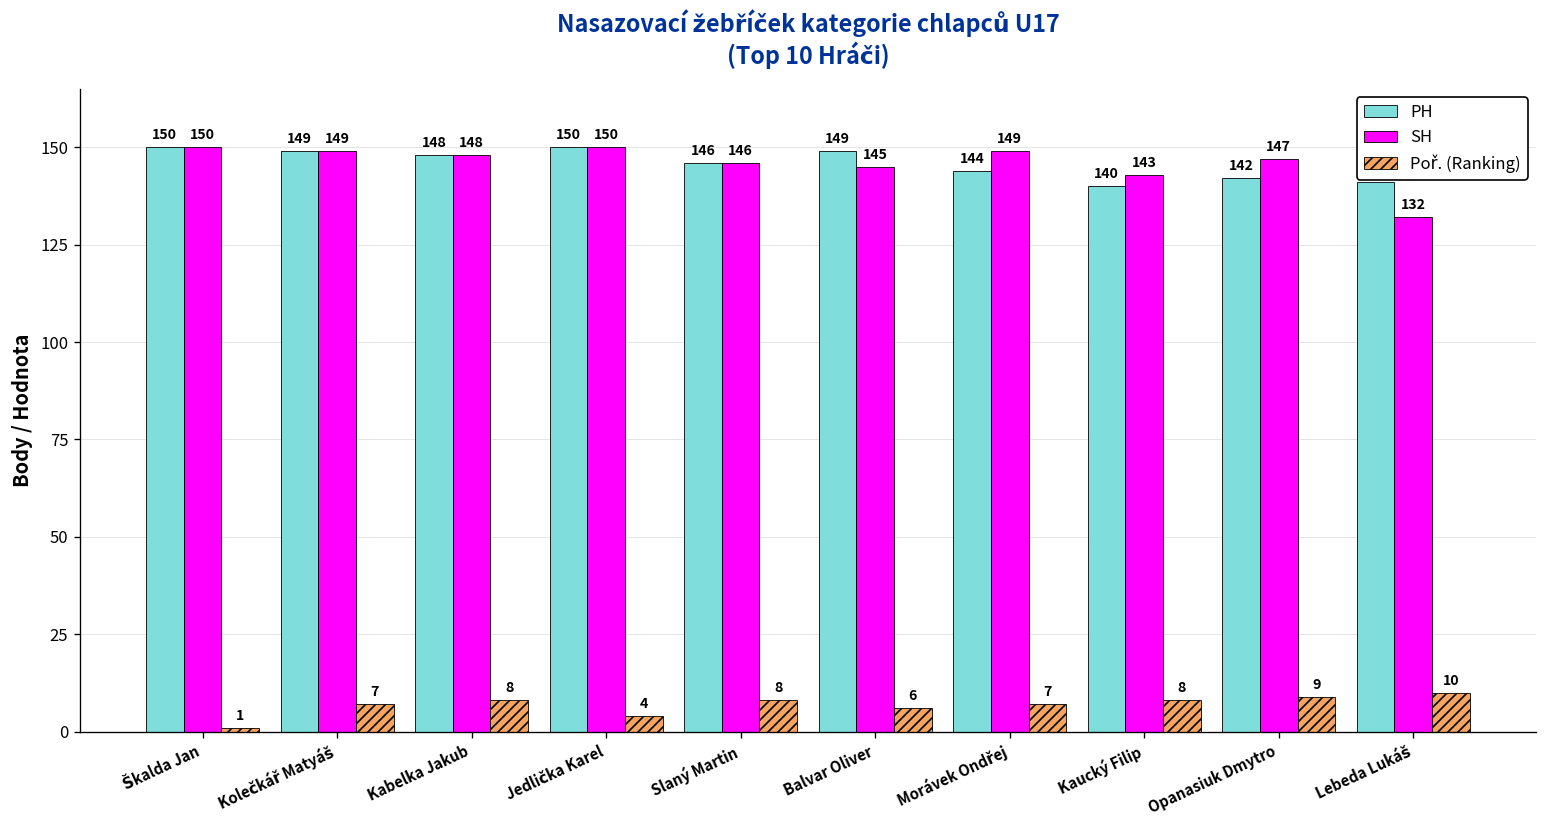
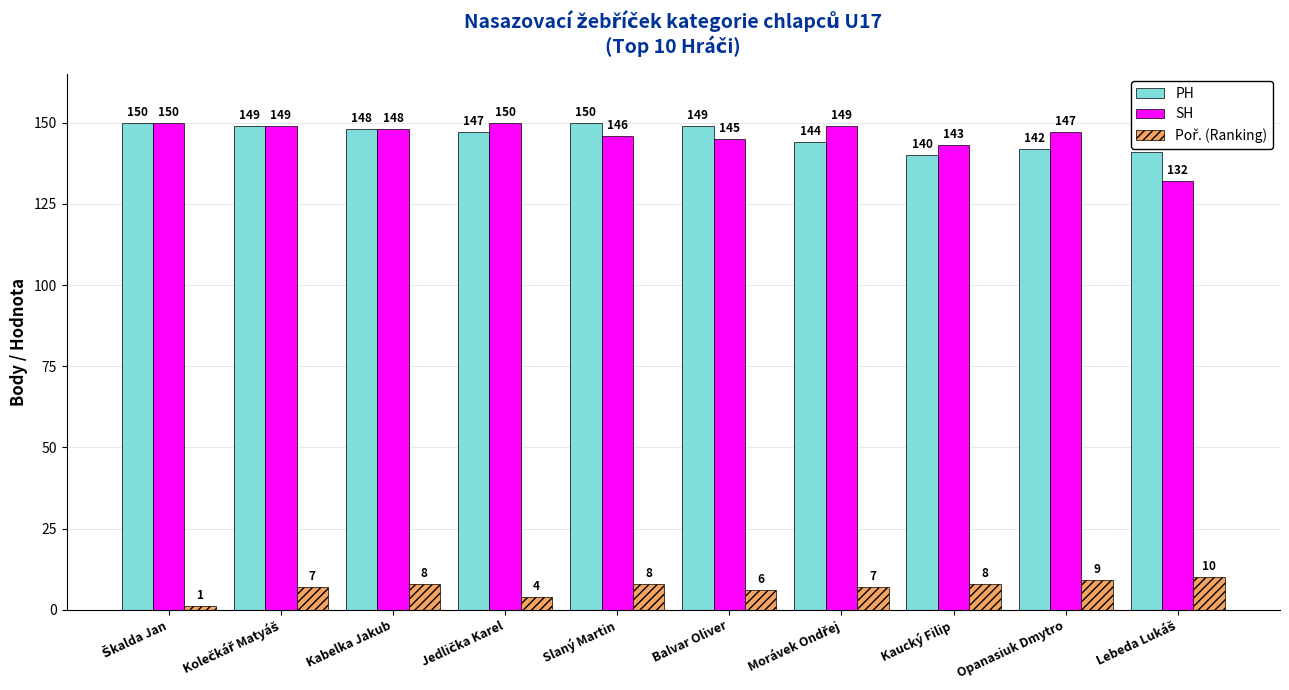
  {
    "PH": {
      "Škalda Jan": 150,
      "Kolečkář Matyáš": 149,
      "Kabelka Jakub": 148,
-     "Jedlička Karel": 150,
-     "Slaný Martin": 146,
+     "Jedlička Karel": 147,
+     "Slaný Martin": 150,
      "Balvar Oliver": 149,
      "Morávek Ondřej": 144,
      "Kaucký Filip": 140,
      "Opanasiuk Dmytro": 142
    },
    "SH": {
      "Škalda Jan": 150,
      "Kolečkář Matyáš": 149,
      "Kabelka Jakub": 148,
      "Jedlička Karel": 150,
      "Slaný Martin": 146,
      "Balvar Oliver": 145,
      "Morávek Ondřej": 149,
      "Kaucký Filip": 143,
      "Opanasiuk Dmytro": 147,
      "Lebeda Lukáš": 132
    },
    "Poř. (Ranking)": {
      "Škalda Jan": 1,
      "Kolečkář Matyáš": 7,
      "Kabelka Jakub": 8,
      "Jedlička Karel": 4,
      "Slaný Martin": 8,
      "Balvar Oliver": 6,
      "Morávek Ondřej": 7,
      "Kaucký Filip": 8,
      "Opanasiuk Dmytro": 9,
      "Lebeda Lukáš": 10
    }
  }
